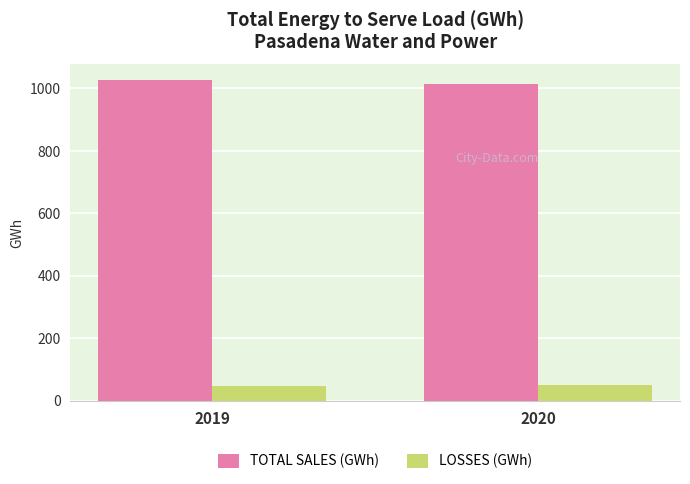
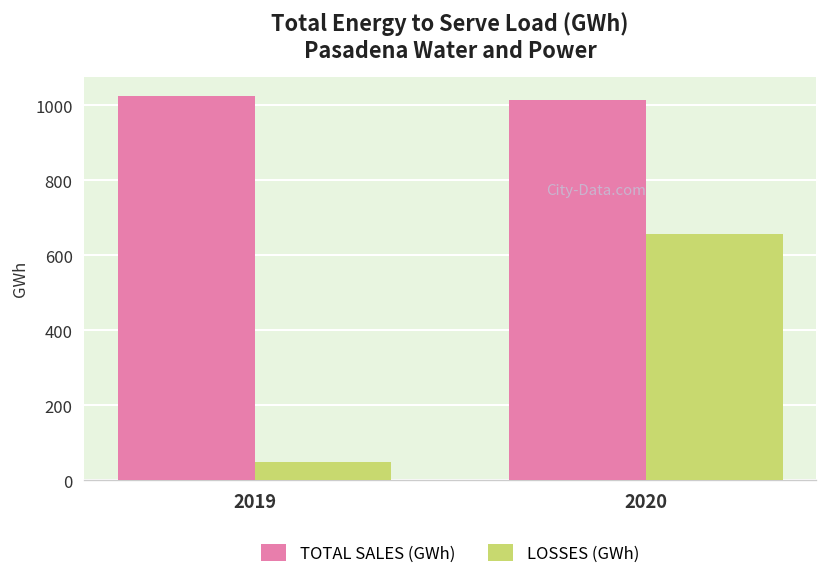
  {
    "TOTAL SALES (GWh)": {
      "2019": 1030,
      "2020": 1020
    },
    "LOSSES (GWh)": {
      "2019": 50,
-     "2020": 50
+     "2020": 660
    }
  }
